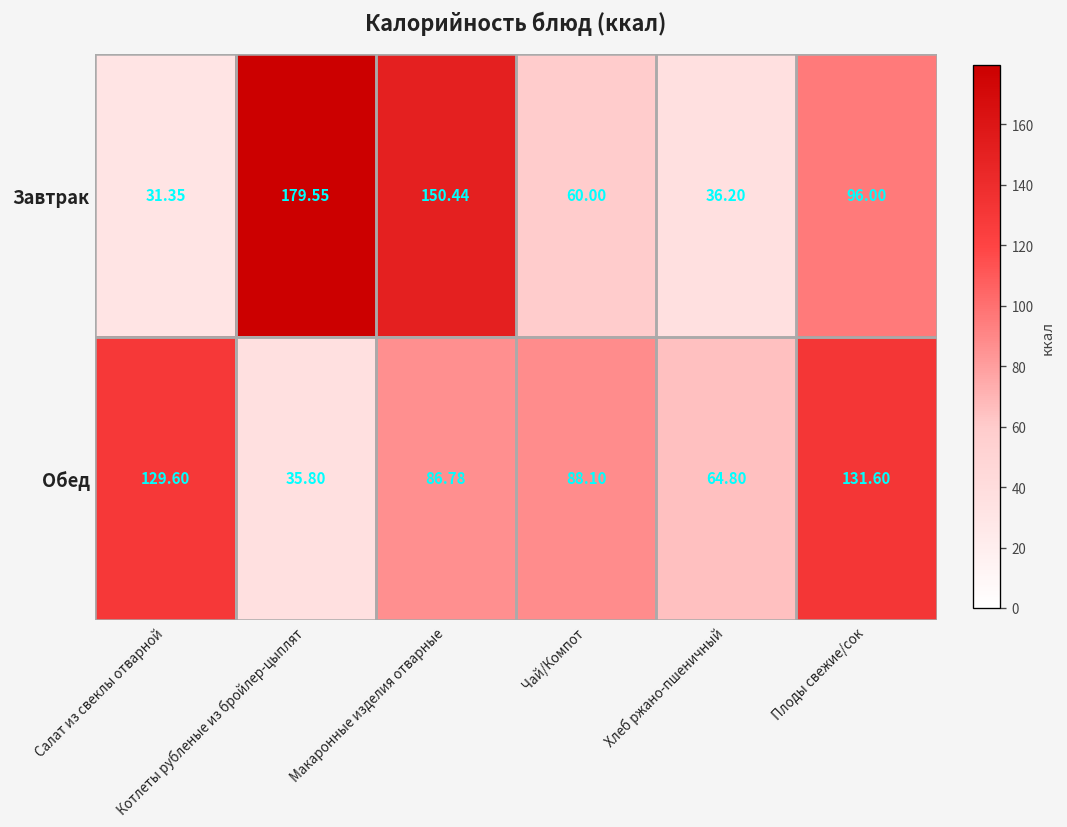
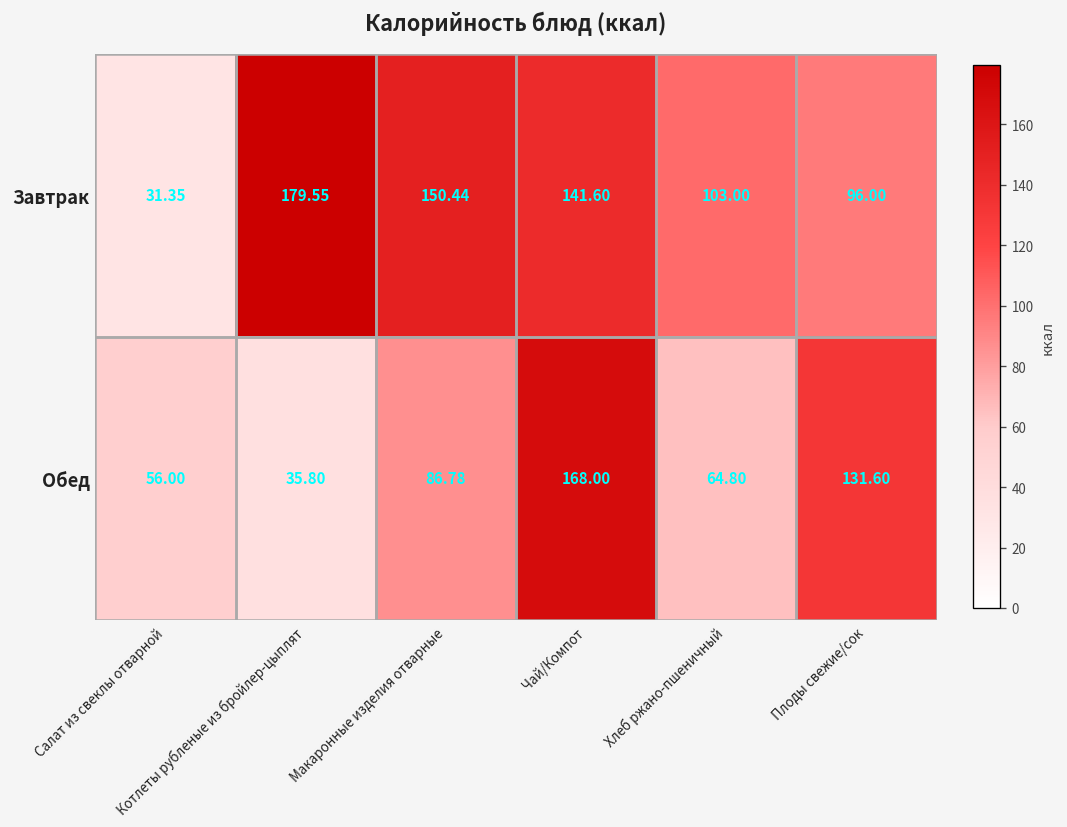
  {
    "Завтрак": {
      "Салат из свеклы отварной": 31.35,
      "Котлеты рубленые из бройлер-цыплят": 179.55,
      "Макаронные изделия отварные": 150.44,
-     "Чай/Компот": 60.00,
-     "Хлеб ржано-пшеничный": 36.20,
+     "Чай/Компот": 141.60,
+     "Хлеб ржано-пшеничный": 103.00,
      "Плоды свежие/сок": 96.00
    },
    "Обед": {
-     "Салат из свеклы отварной": 129.60,
+     "Салат из свеклы отварной": 56.00,
      "Котлеты рубленые из бройлер-цыплят": 35.80,
      "Макаронные изделия отварные": 86.78,
-     "Чай/Компот": 88.10,
+     "Чай/Компот": 168.00,
      "Хлеб ржано-пшеничный": 64.80,
      "Плоды свежие/сок": 131.60
    }
  }
